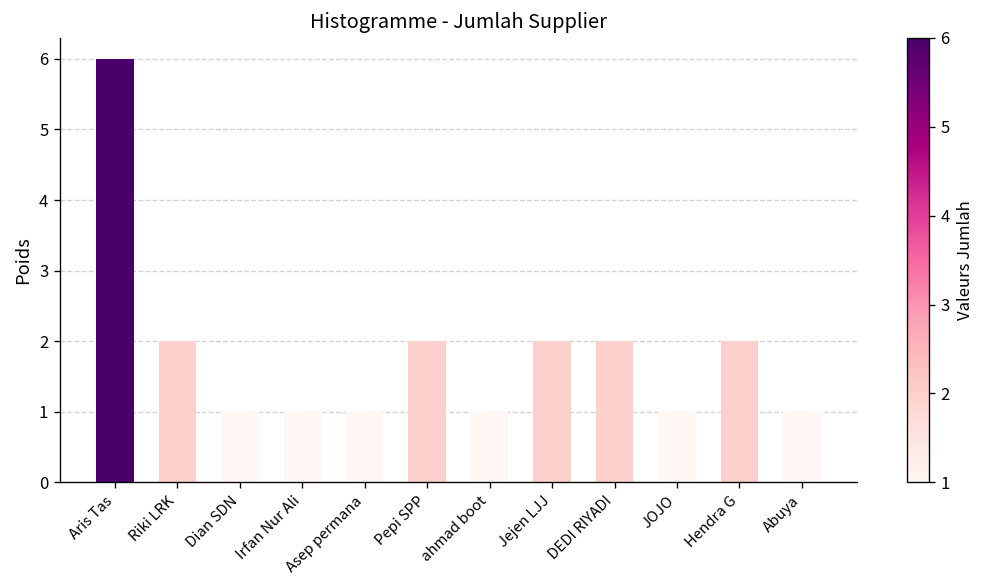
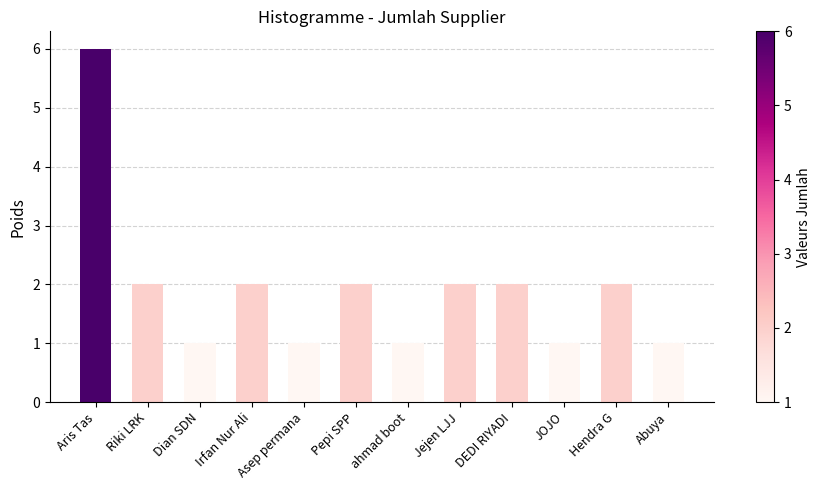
  {
    "Aris Tas": 6,
    "Riki LRK": 2,
    "Dian SDN": 1,
-   "Irfan Nur Ali": 1,
+   "Irfan Nur Ali": 2,
    "Asep permana": 1,
    "Pepi SPP": 2,
    "ahmad boot": 1,
    "Jejen LJJ": 2,
    "DEDI RIYADI": 2,
    "JOJO": 1,
    "Hendra G": 2,
    "Abuya": 1
  }
